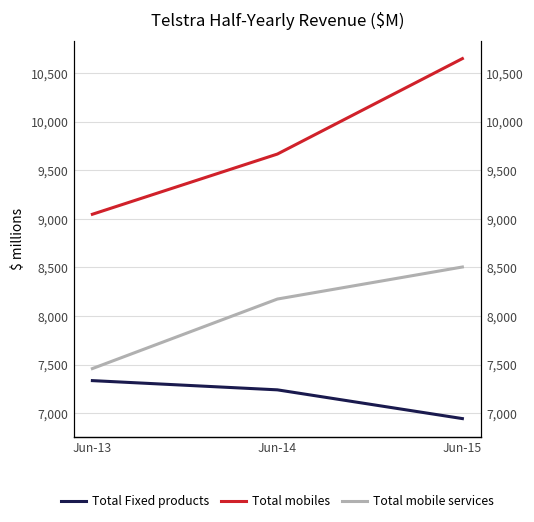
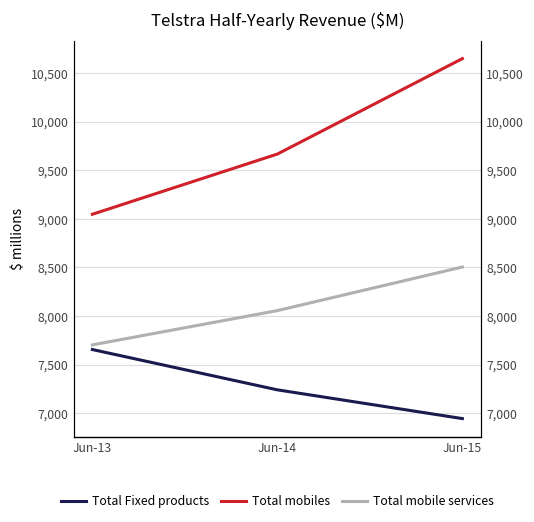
  {
    "Total Fixed products": {
-     "Jun-13": "7,300",
+     "Jun-13": "7,700",
      "Jun-14": "7,200",
      "Jun-15": "6,900"
    },
    "Total mobiles": {
      "Jun-13": "9,000",
      "Jun-14": "9,700",
      "Jun-15": "10,700"
    },
    "Total mobile services": {
-     "Jun-13": "7,500",
-     "Jun-14": "8,200",
+     "Jun-13": "7,700",
+     "Jun-14": "8,100",
      "Jun-15": "8,500"
    }
  }
